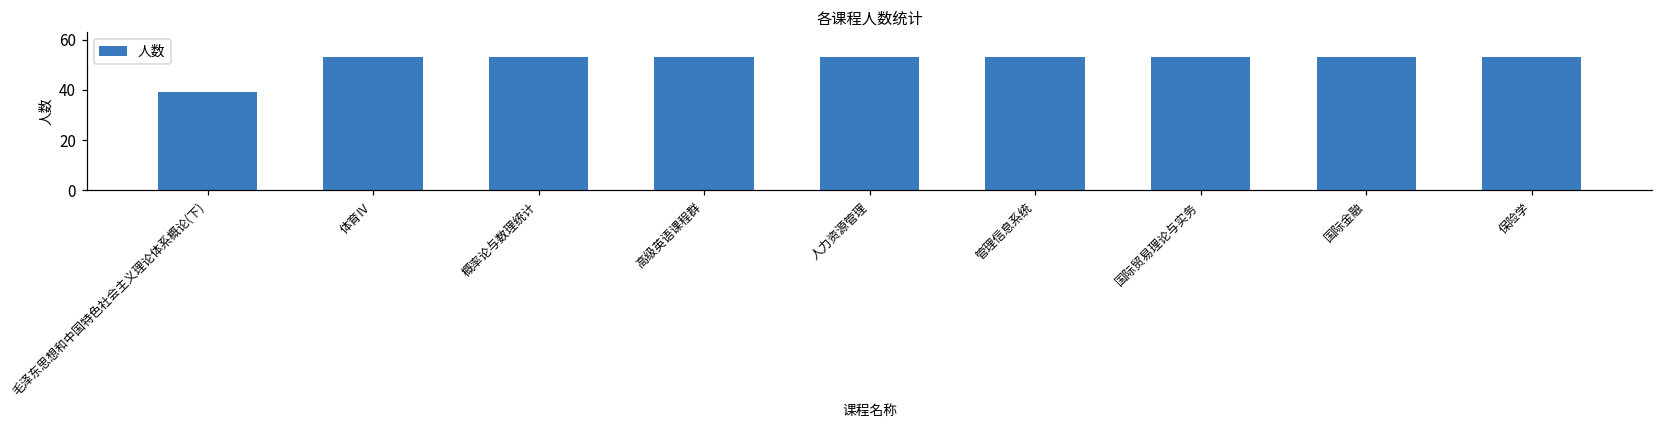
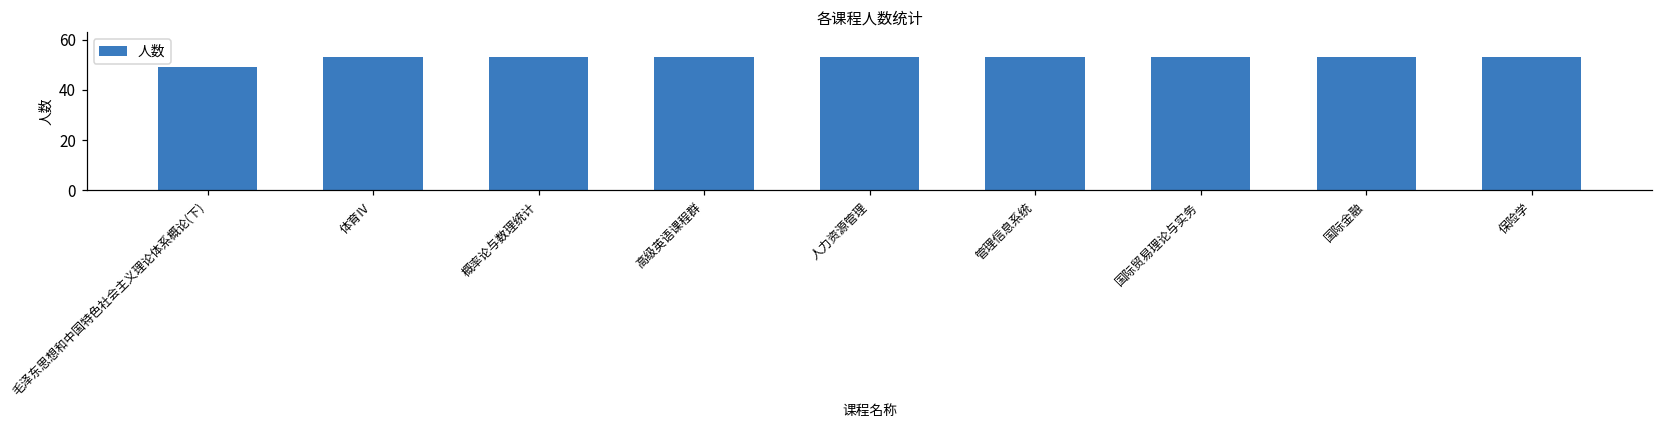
  {
-   "毛泽东思想和中国特色社会主义理论体系概论(下)": 39,
+   "毛泽东思想和中国特色社会主义理论体系概论(下)": 49,
    "体育Ⅳ": 53,
    "概率论与数理统计": 53,
    "高级英语课程群": 53,
    "人力资源管理": 53,
    "管理信息系统": 53,
    "国际贸易理论与实务": 53,
    "国际金融": 53,
    "保险学": 53
  }
